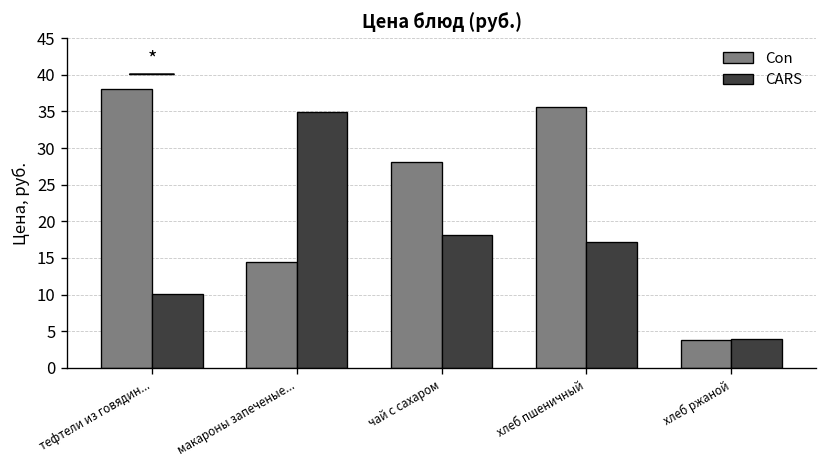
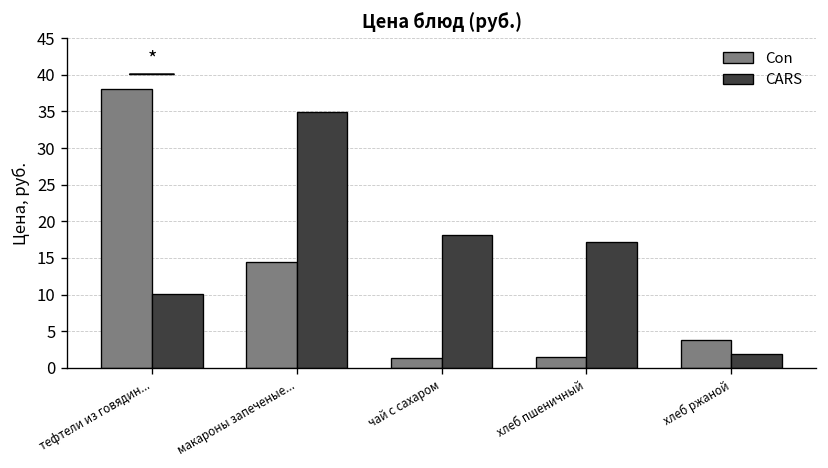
  {
    "Con": {
      "тефтели из говядин...": 38,
      "макароны запеченые...": 15,
-     "чай с сахаром": 28,
-     "хлеб пшеничный": 36,
+     "чай с сахаром": 1,
+     "хлеб пшеничный": 1,
      "хлеб ржаной": 4
    },
    "CARS": {
      "тефтели из говядин...": 10,
      "макароны запеченые...": 35,
      "чай с сахаром": 18,
      "хлеб пшеничный": 17,
-     "хлеб ржаной": 4
+     "хлеб ржаной": 2
    }
  }
